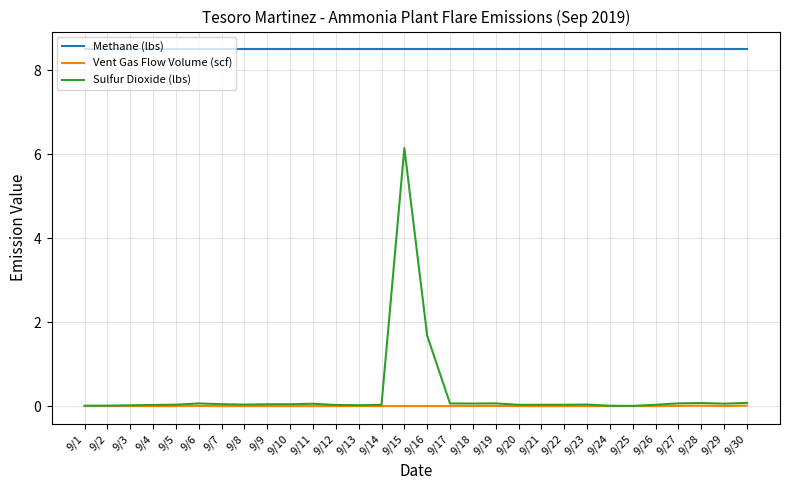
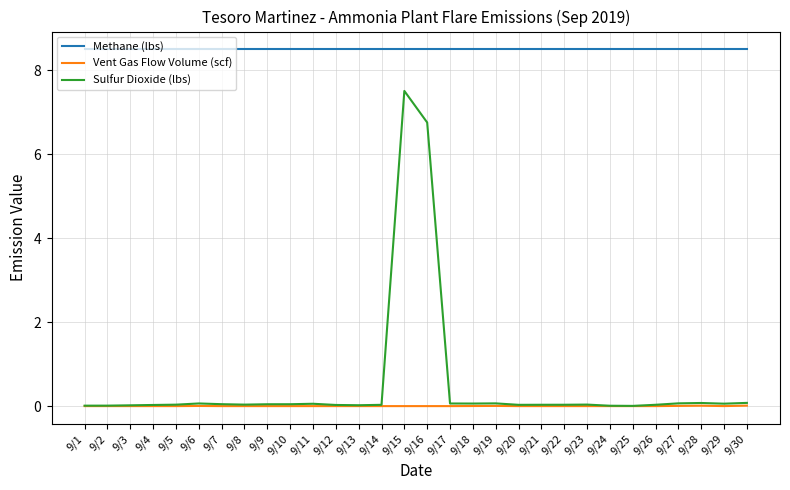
  {
    "Methane (lbs)": {
      "9/8": 8.5,
      "9/9": 8.5,
      "9/10": 8.5,
      "9/11": 8.5,
      "9/12": 8.5,
      "9/13": 8.5,
      "9/14": 8.5,
      "9/15": 8.5,
      "9/16": 8.5,
      "9/17": 8.5,
      "9/18": 8.5,
      "9/19": 8.5,
      "9/20": 8.5,
      "9/21": 8.5,
      "9/22": 8.5,
      "9/23": 8.5,
      "9/24": 8.5,
      "9/25": 8.5,
      "9/26": 8.5,
      "9/27": 8.5,
      "9/28": 8.5,
      "9/29": 8.5,
      "9/30": 8.5
    },
    "Vent Gas Flow Volume (scf)": {
      "9/15": 0.0,
      "9/16": 0.0,
      "9/17": 0.0,
      "9/27": 0.0,
      "9/28": 0.0,
      "9/30": 0.0
    },
    "Sulfur Dioxide (lbs)": {
-     "9/15": 6.1,
-     "9/16": 1.7,
+     "9/15": 7.5,
+     "9/16": 6.7,
      "9/17": 0.1,
      "9/27": 0.1,
      "9/28": 0.1,
      "9/30": 0.1
    }
  }
